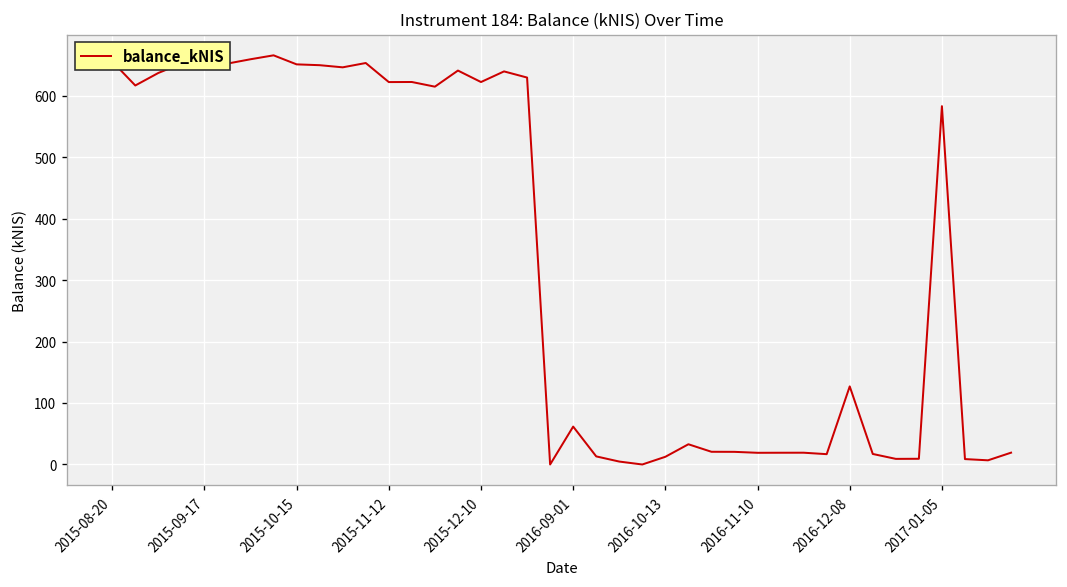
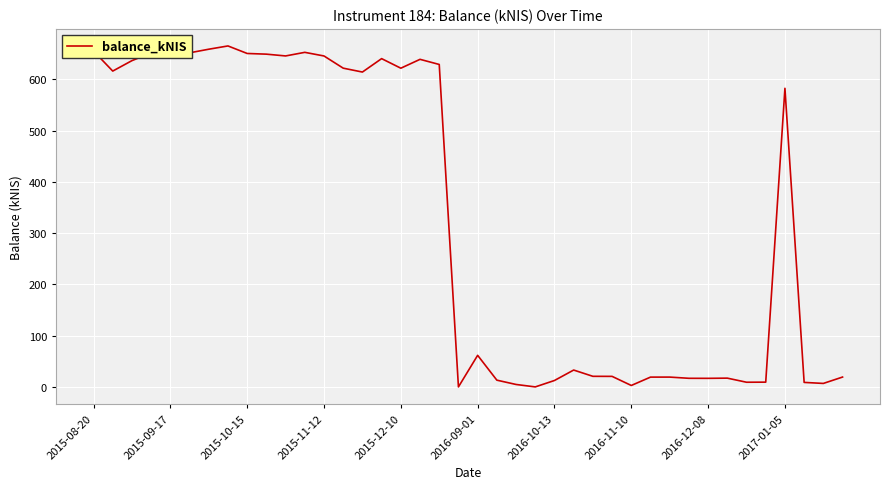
  {
    "2015-10-15": 650,
-   "2015-11-12": 620,
+   "2015-11-12": 650,
    "2015-12-10": 620,
    "2016-09-01": 60,
    "2016-10-13": 10,
-   "2016-11-10": 20,
-   "2016-12-08": 130,
+   "2016-11-10": 0,
+   "2016-12-08": 20,
    "2017-01-05": 580
  }
